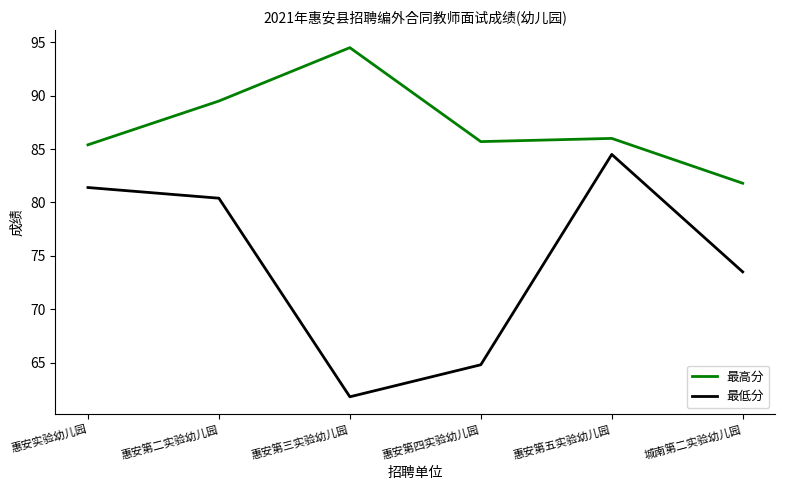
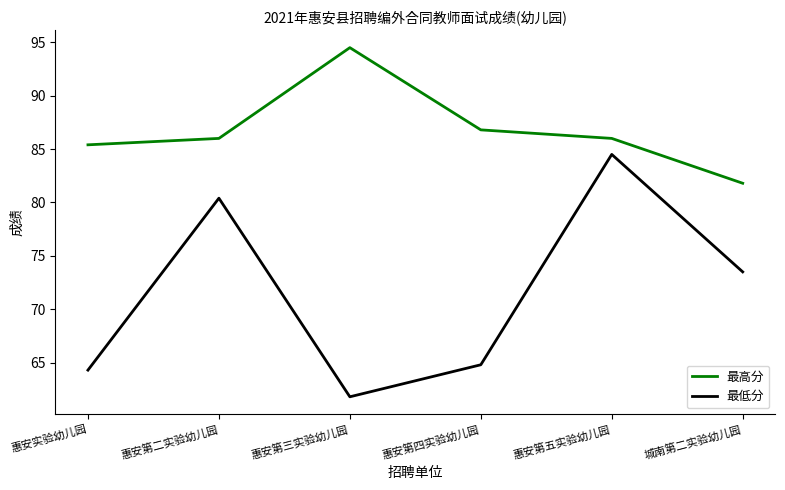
  {
    "最高分": {
      "惠安实验幼儿园": 85.4,
-     "惠安第二实验幼儿园": 89.5,
+     "惠安第二实验幼儿园": 86.0,
      "惠安第三实验幼儿园": 94.5,
-     "惠安第四实验幼儿园": 85.7,
+     "惠安第四实验幼儿园": 86.8,
      "惠安第五实验幼儿园": 86.0,
      "城南第二实验幼儿园": 81.8
    },
    "最低分": {
-     "惠安实验幼儿园": 81.4,
+     "惠安实验幼儿园": 64.3,
      "惠安第二实验幼儿园": 80.4,
      "惠安第三实验幼儿园": 61.8,
      "惠安第四实验幼儿园": 64.8,
      "惠安第五实验幼儿园": 84.5,
      "城南第二实验幼儿园": 73.5
    }
  }
